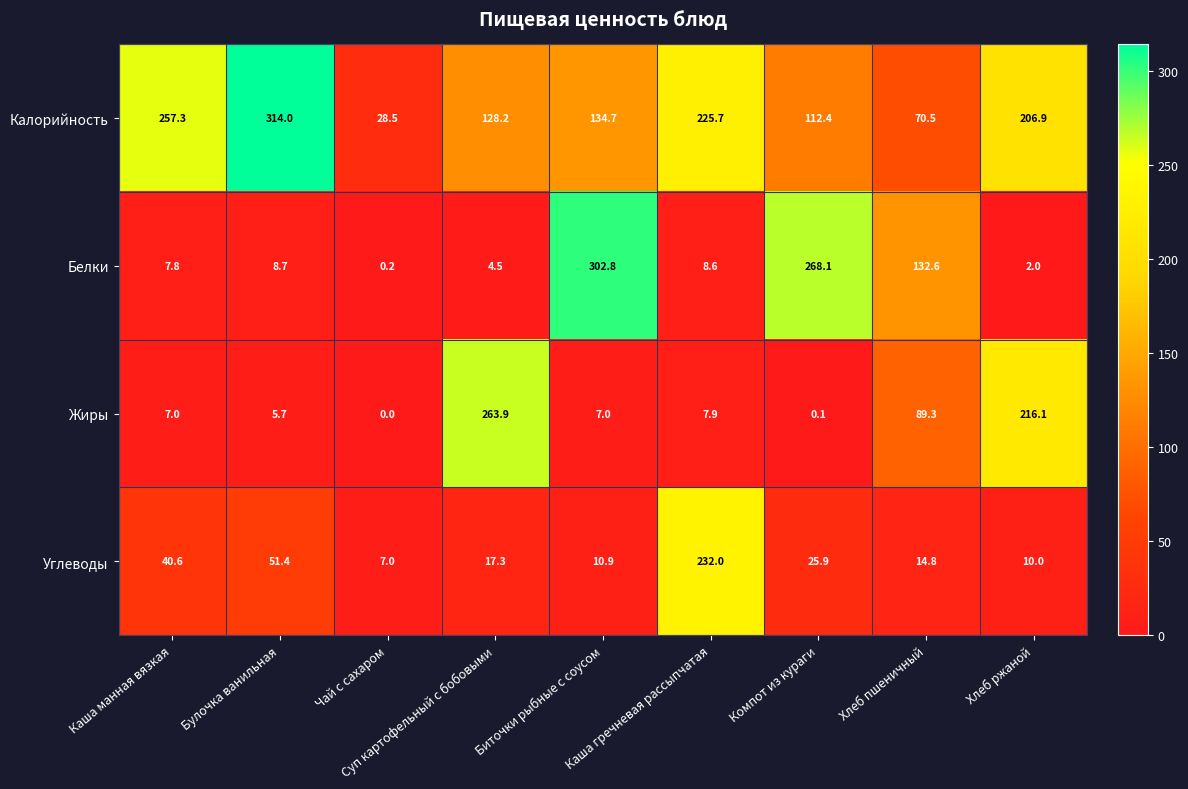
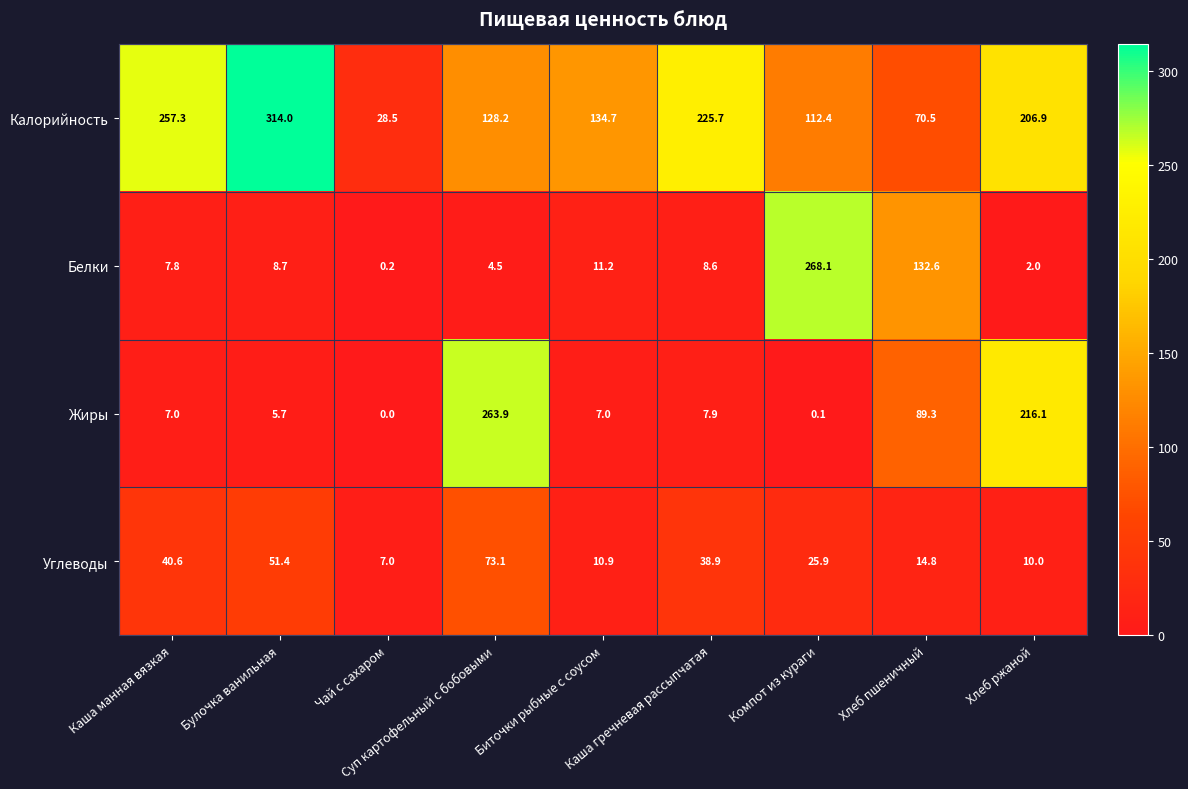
  {
    "Калорийность": {
      "Каша манная вязкая": 257.3,
      "Булочка ванильная": 314.0,
      "Чай с сахаром": 28.5,
      "Суп картофельный с бобовыми": 128.2,
      "Биточки рыбные с соусом": 134.7,
      "Каша гречневая рассыпчатая": 225.7,
      "Компот из кураги": 112.4,
      "Хлеб пшеничный": 70.5,
      "Хлеб ржаной": 206.9
    },
    "Белки": {
      "Каша манная вязкая": 7.8,
      "Булочка ванильная": 8.7,
      "Чай с сахаром": 0.2,
      "Суп картофельный с бобовыми": 4.5,
-     "Биточки рыбные с соусом": 302.8,
+     "Биточки рыбные с соусом": 11.2,
      "Каша гречневая рассыпчатая": 8.6,
      "Компот из кураги": 268.1,
      "Хлеб пшеничный": 132.6,
      "Хлеб ржаной": 2.0
    },
    "Жиры": {
      "Каша манная вязкая": 7.0,
      "Булочка ванильная": 5.7,
      "Чай с сахаром": 0.0,
      "Суп картофельный с бобовыми": 263.9,
      "Биточки рыбные с соусом": 7.0,
      "Каша гречневая рассыпчатая": 7.9,
      "Компот из кураги": 0.1,
      "Хлеб пшеничный": 89.3,
      "Хлеб ржаной": 216.1
    },
    "Углеводы": {
      "Каша манная вязкая": 40.6,
      "Булочка ванильная": 51.4,
      "Чай с сахаром": 7.0,
-     "Суп картофельный с бобовыми": 17.3,
+     "Суп картофельный с бобовыми": 73.1,
      "Биточки рыбные с соусом": 10.9,
-     "Каша гречневая рассыпчатая": 232.0,
+     "Каша гречневая рассыпчатая": 38.9,
      "Компот из кураги": 25.9,
      "Хлеб пшеничный": 14.8,
      "Хлеб ржаной": 10.0
    }
  }
